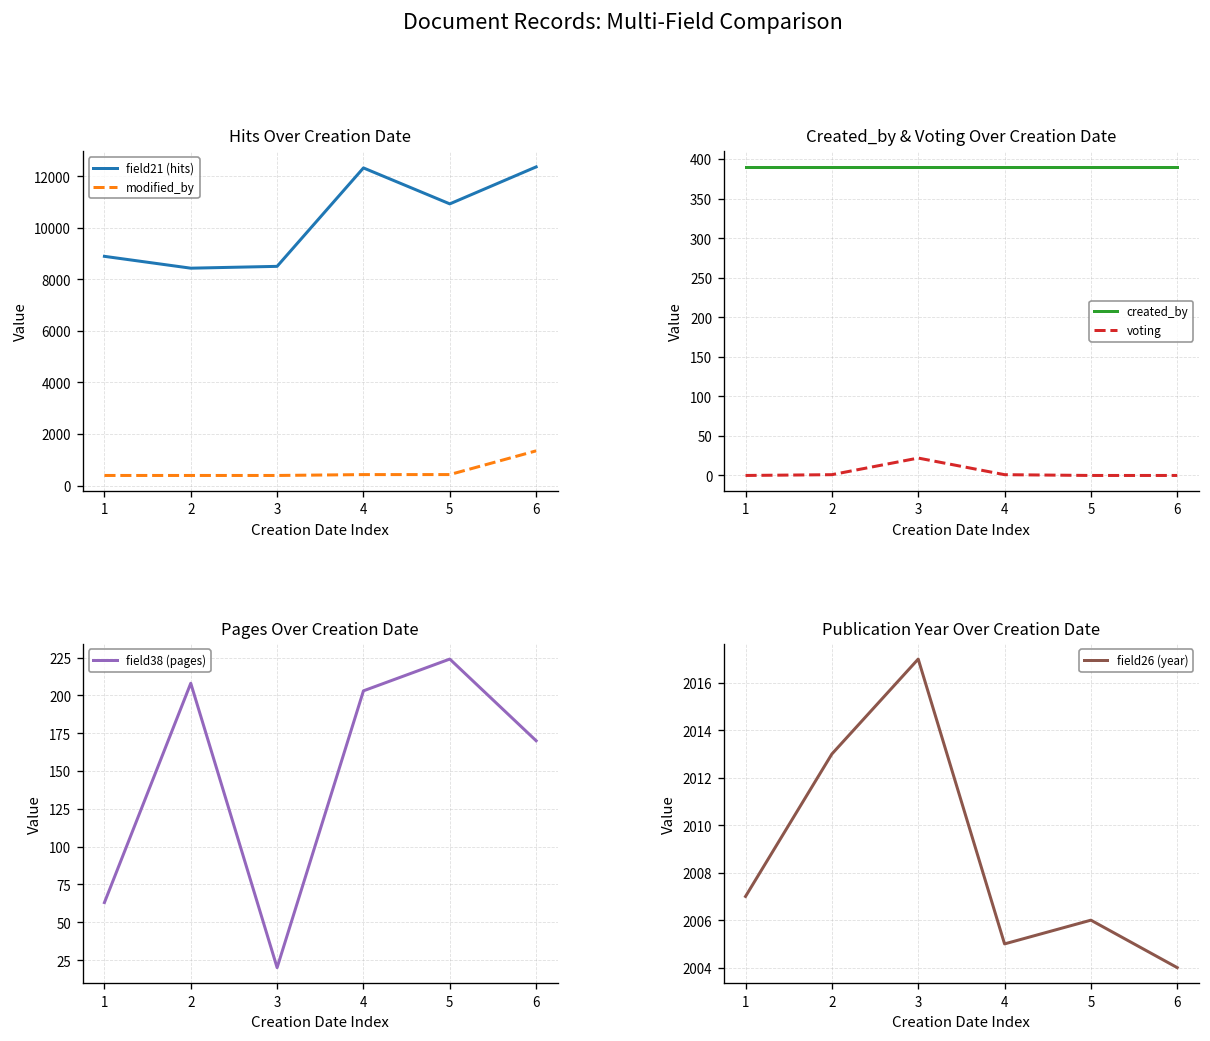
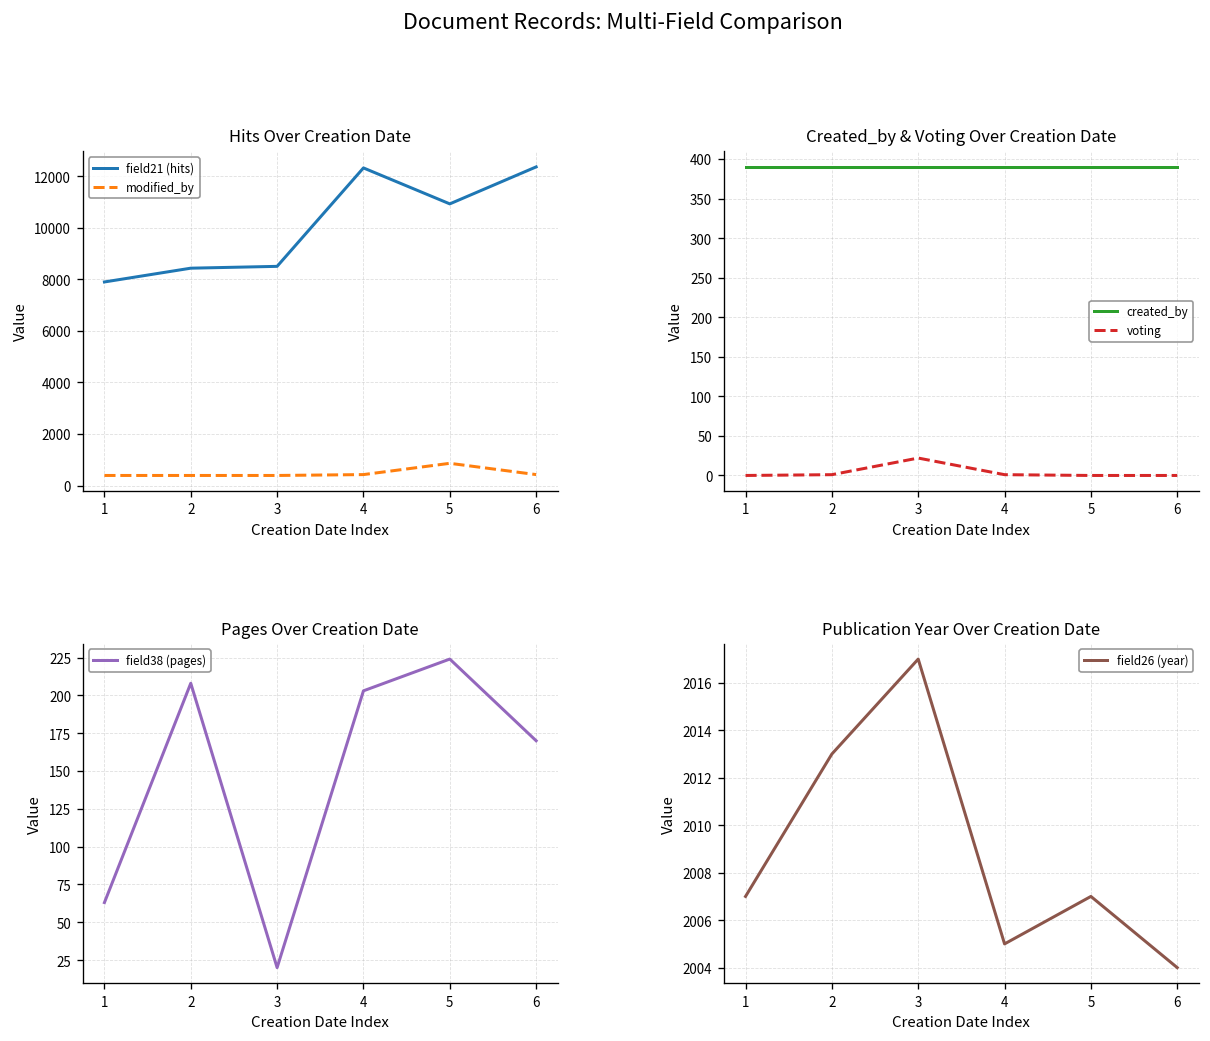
  {
    "Hits Over Creation Date": {
      "field21 (hits)": {
-       "1": 8900,
+       "1": 7900,
        "2": 8400,
        "3": 8500,
        "4": 12300,
        "5": 10900,
        "6": 12400
      },
      "modified_by": {
        "1": 400,
        "2": 400,
        "3": 400,
        "4": 400,
-       "5": 400,
-       "6": 1300
+       "5": 900,
+       "6": 400
      }
    },
    "Created_by & Voting Over Creation Date": {
      "created_by": {
        "1": 390,
        "2": 390,
        "3": 390,
        "4": 390,
        "5": 390,
        "6": 390
      },
      "voting": {
        "1": 0,
        "2": 0,
        "3": 20,
        "4": 0,
        "5": 0,
        "6": 0
      }
    },
    "Pages Over Creation Date": {
      "1": 63,
      "2": 208,
      "3": 20,
      "4": 203,
      "5": 224,
      "6": 170
    },
    "Publication Year Over Creation Date": {
      "1": 2007,
      "2": 2013,
      "3": 2017,
      "4": 2005,
-     "5": 2006,
+     "5": 2007,
      "6": 2004
    }
  }
